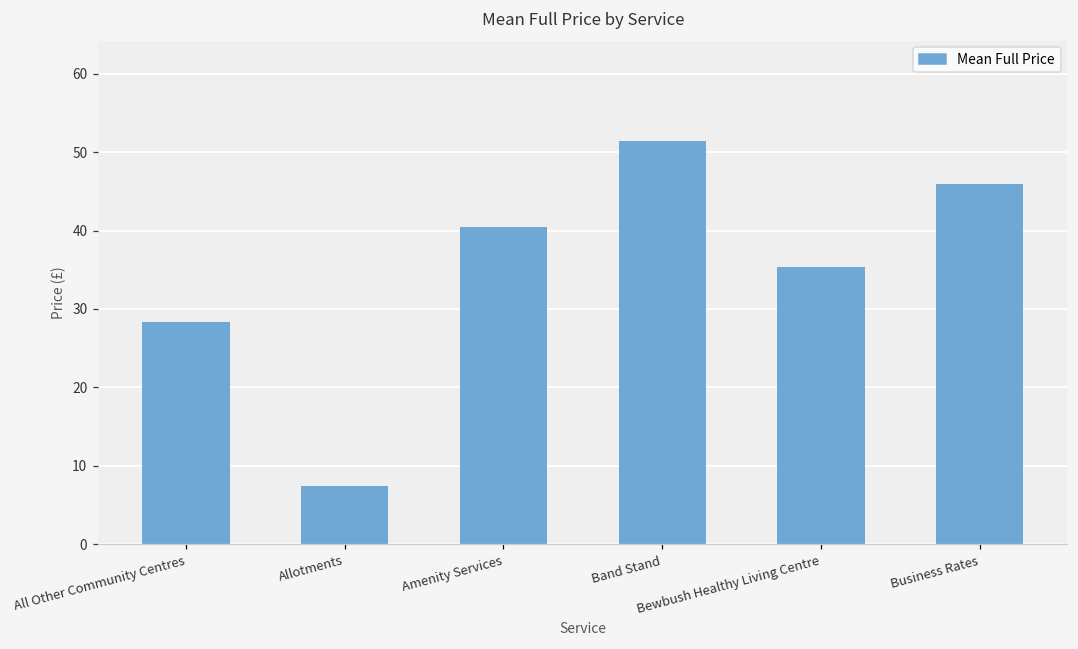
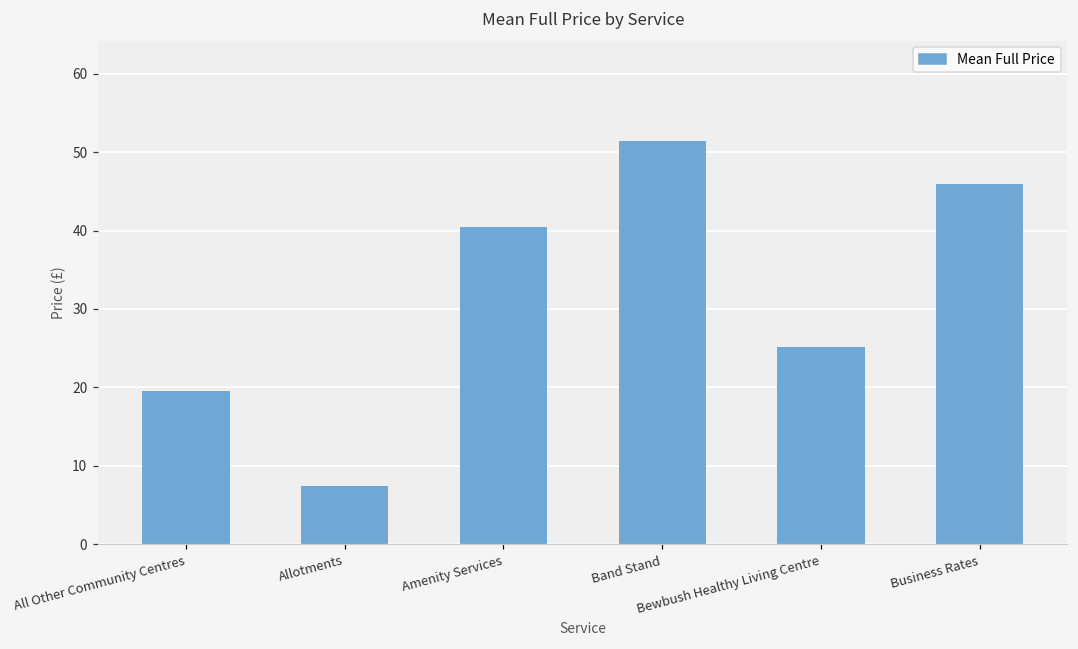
  {
-   "All Other Community Centres": 28,
+   "All Other Community Centres": 20,
    "Allotments": 7,
    "Amenity Services": 40,
    "Band Stand": 51,
-   "Bewbush Healthy Living Centre": 35,
+   "Bewbush Healthy Living Centre": 25,
    "Business Rates": 46
  }
